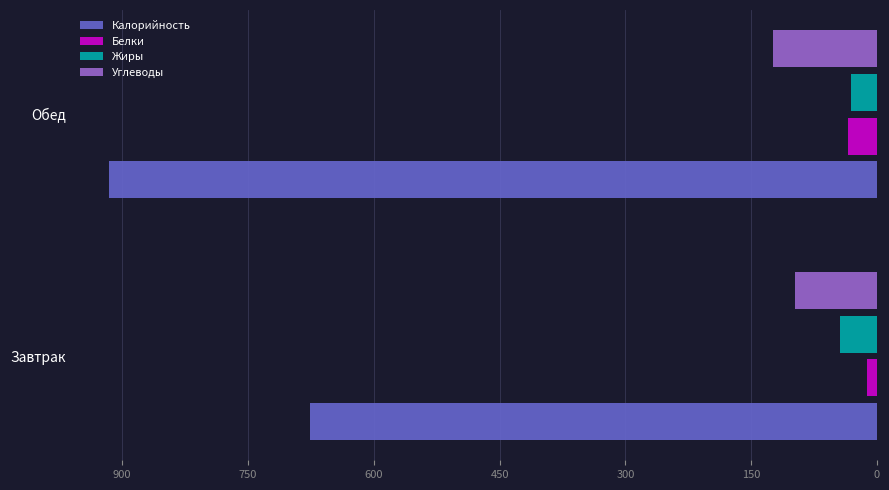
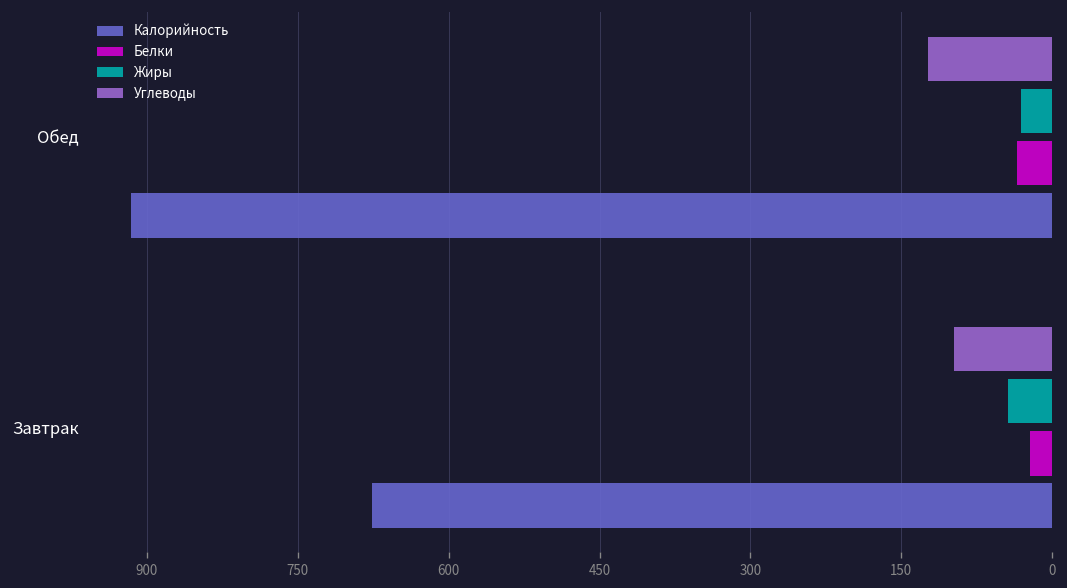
  {
    "Белки": {
      "Обед": 40,
-     "Завтрак": 10
+     "Завтрак": 20
    },
    "Жиры": {
      "Обед": 30,
      "Завтрак": 40
    }
  }
